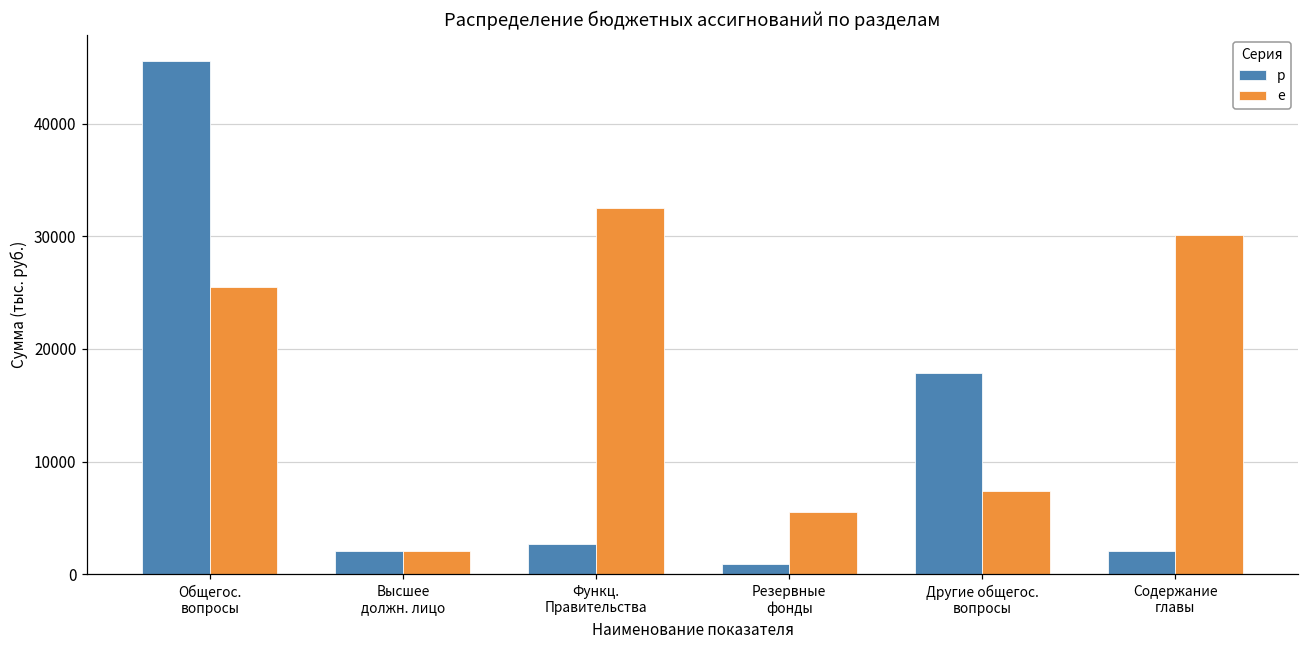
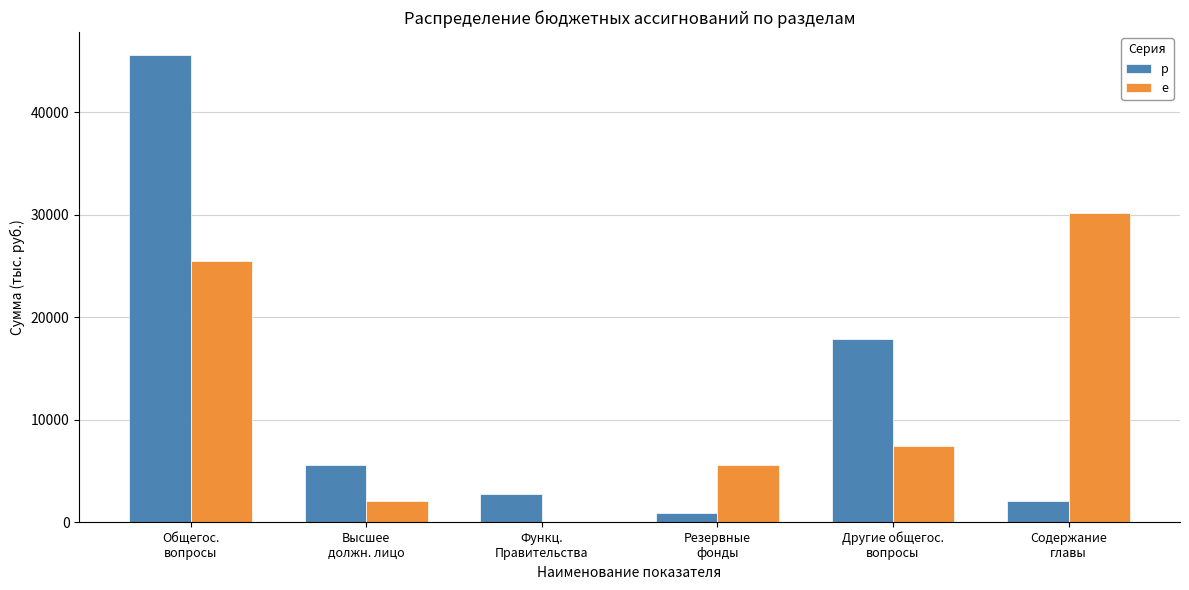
  {
    "p": {
      "Общегос. вопросы": 45600,
-     "Высшее должн. лицо": 2000,
+     "Высшее должн. лицо": 5600,
      "Функц. Правительства": 2700,
      "Резервные фонды": 900,
      "Другие общегос. вопросы": 17900,
      "Содержание главы": 2000
    },
    "e": {
      "Общегос. вопросы": 25500,
      "Высшее должн. лицо": 2000,
-     "Функц. Правительства": 32500,
+     "Функц. Правительства": 100,
      "Резервные фонды": 5500,
      "Другие общегос. вопросы": 7400,
      "Содержание главы": 30100
    }
  }
